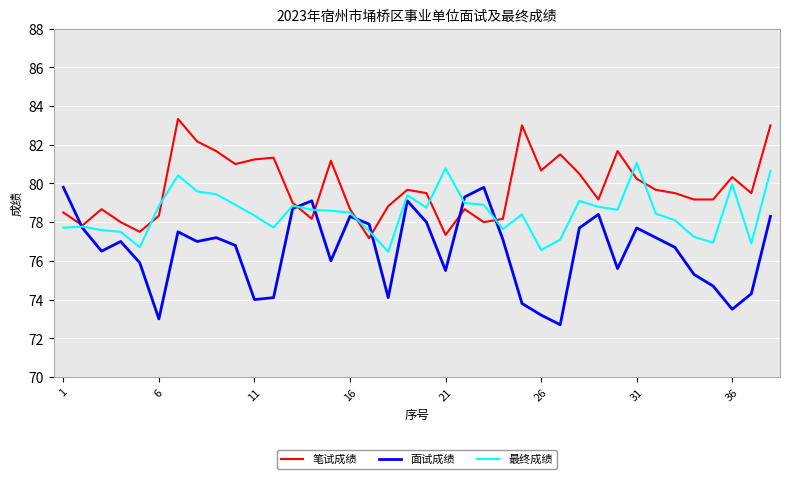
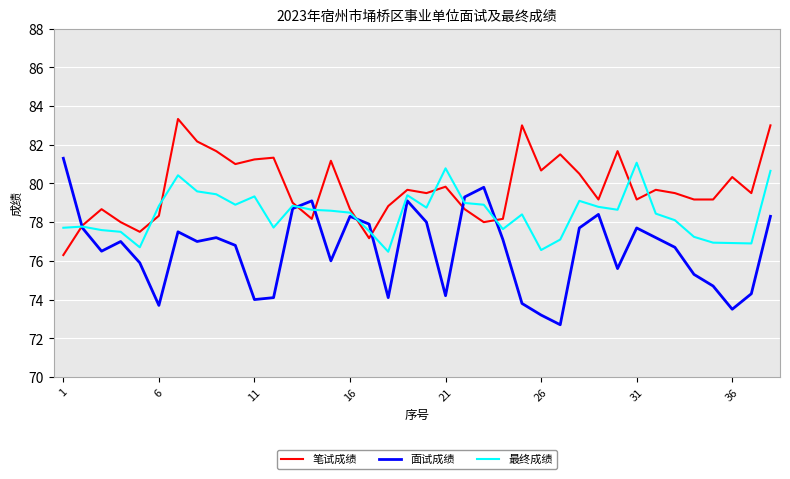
  {
    "笔试成绩": {
-     "1": 78.5,
+     "1": 76.3,
      "6": 78.3,
      "11": 81.2,
      "16": 78.7,
-     "21": 77.3,
+     "21": 79.8,
      "26": 80.7,
-     "31": 80.2,
+     "31": 79.2,
      "36": 80.3
    },
    "面试成绩": {
-     "1": 79.8,
-     "6": 73.0,
+     "1": 81.3,
+     "6": 73.7,
      "11": 74.0,
      "16": 78.3,
-     "21": 75.5,
+     "21": 74.2,
      "26": 73.2,
      "31": 77.7,
      "36": 73.5
    },
    "最终成绩": {
      "1": 77.7,
      "6": 78.8,
-     "11": 78.3,
+     "11": 79.3,
      "16": 78.5,
      "21": 80.8,
      "26": 76.6,
      "31": 81.1,
-     "36": 80.0
+     "36": 76.9
    }
  }
